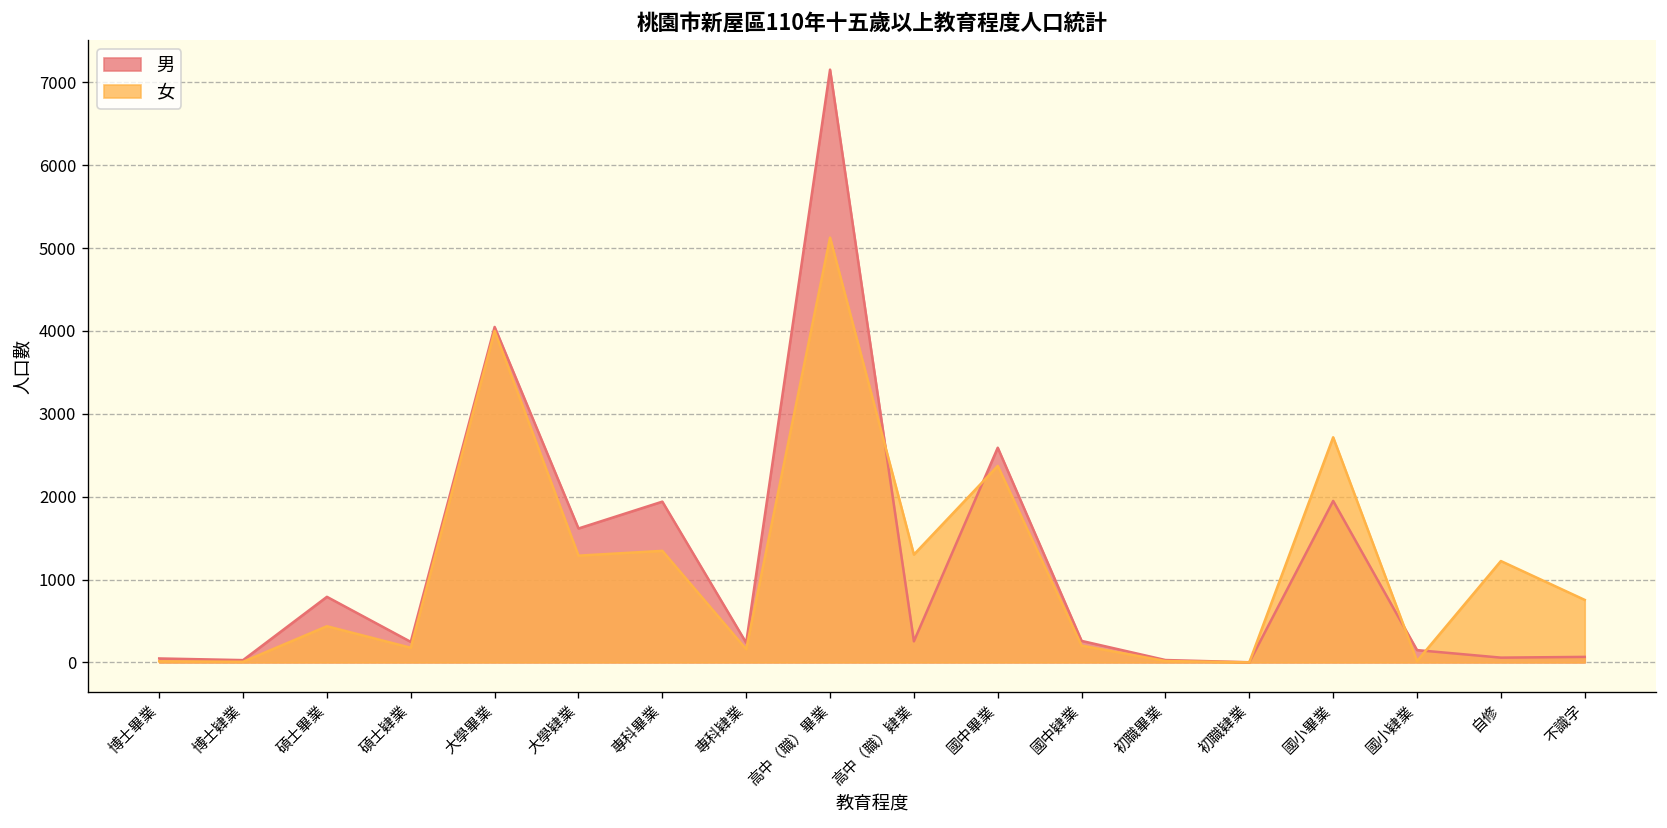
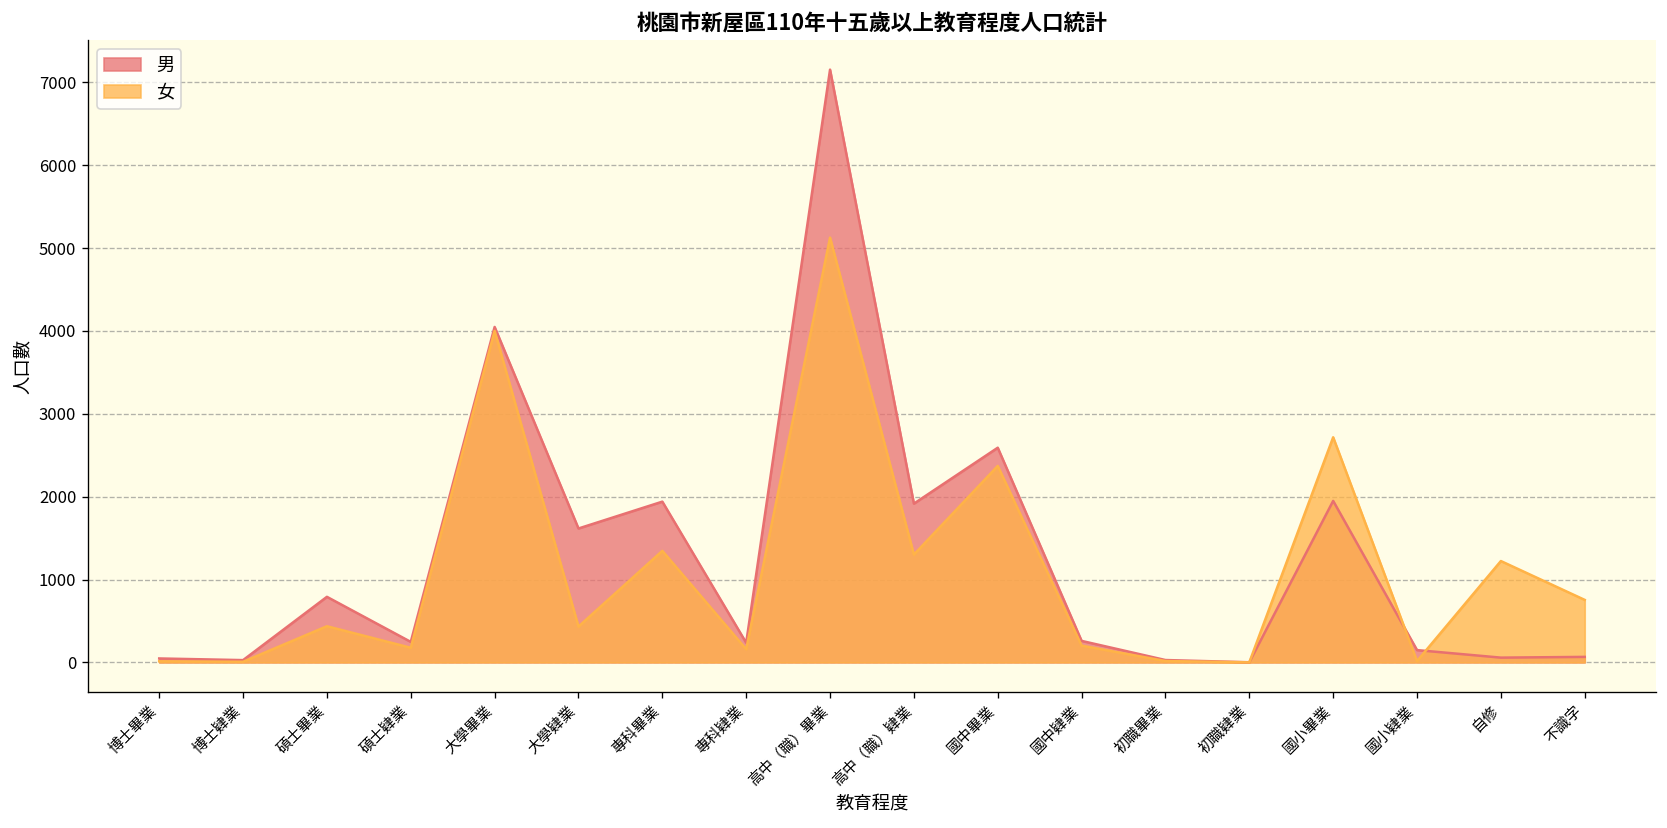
  {
    "男": {
      "碩士畢業": 800,
      "碩士肄業": 200,
      "大學畢業": 4000,
      "大學肄業": 1600,
      "專科畢業": 1900,
      "專科肄業": 200,
      "高中（職）畢業": 7200,
-     "高中（職）肄業": 300,
+     "高中（職）肄業": 1900,
      "國中畢業": 2600,
      "國中肄業": 300,
      "國小畢業": 1900,
      "國小肄業": 100,
      "自修": 100,
      "不識字": 100
    },
    "女": {
      "碩士畢業": 400,
      "碩士肄業": 200,
      "大學畢業": 4000,
-     "大學肄業": 1300,
+     "大學肄業": 400,
      "專科畢業": 1300,
      "專科肄業": 200,
      "高中（職）畢業": 5100,
      "高中（職）肄業": 1300,
      "國中畢業": 2400,
      "國中肄業": 200,
      "國小畢業": 2700,
      "國小肄業": 0,
      "自修": 1200,
      "不識字": 800
    }
  }
